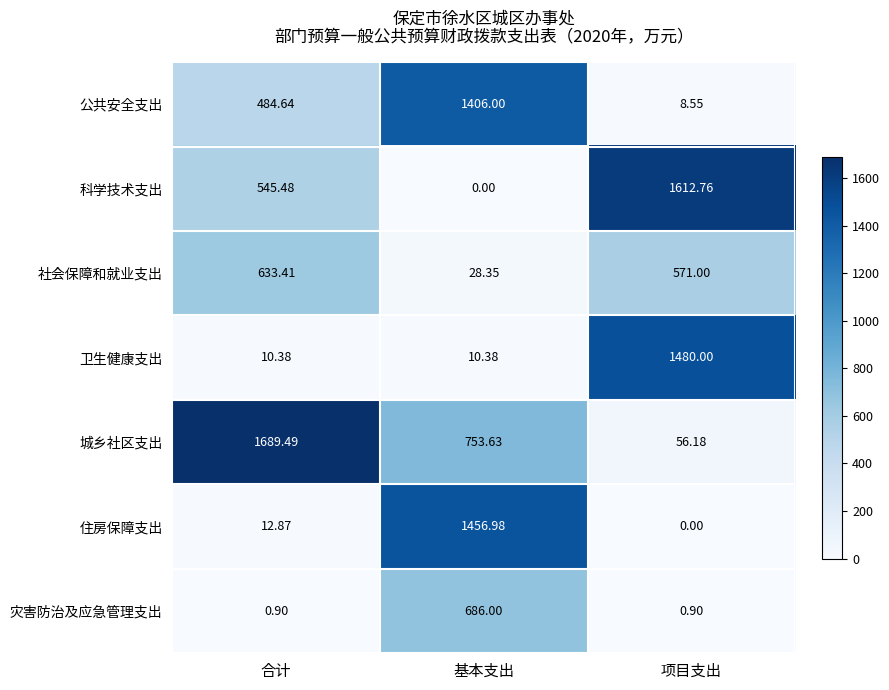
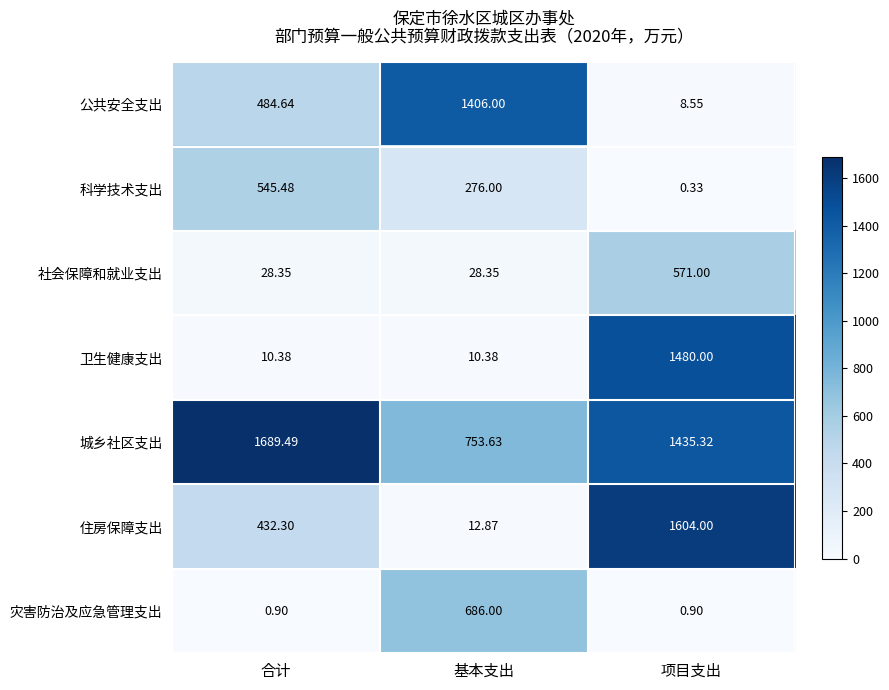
  {
    "公共安全支出": {
      "合计": 484.64,
      "基本支出": 1406.00,
      "项目支出": 8.55
    },
    "科学技术支出": {
      "合计": 545.48,
-     "基本支出": 0.00,
-     "项目支出": 1612.76
+     "基本支出": 276.00,
+     "项目支出": 0.33
    },
    "社会保障和就业支出": {
-     "合计": 633.41,
+     "合计": 28.35,
      "基本支出": 28.35,
      "项目支出": 571.00
    },
    "卫生健康支出": {
      "合计": 10.38,
      "基本支出": 10.38,
      "项目支出": 1480.00
    },
    "城乡社区支出": {
      "合计": 1689.49,
      "基本支出": 753.63,
-     "项目支出": 56.18
+     "项目支出": 1435.32
    },
    "住房保障支出": {
-     "合计": 12.87,
-     "基本支出": 1456.98,
-     "项目支出": 0.00
+     "合计": 432.30,
+     "基本支出": 12.87,
+     "项目支出": 1604.00
    },
    "灾害防治及应急管理支出": {
      "合计": 0.90,
      "基本支出": 686.00,
      "项目支出": 0.90
    }
  }
